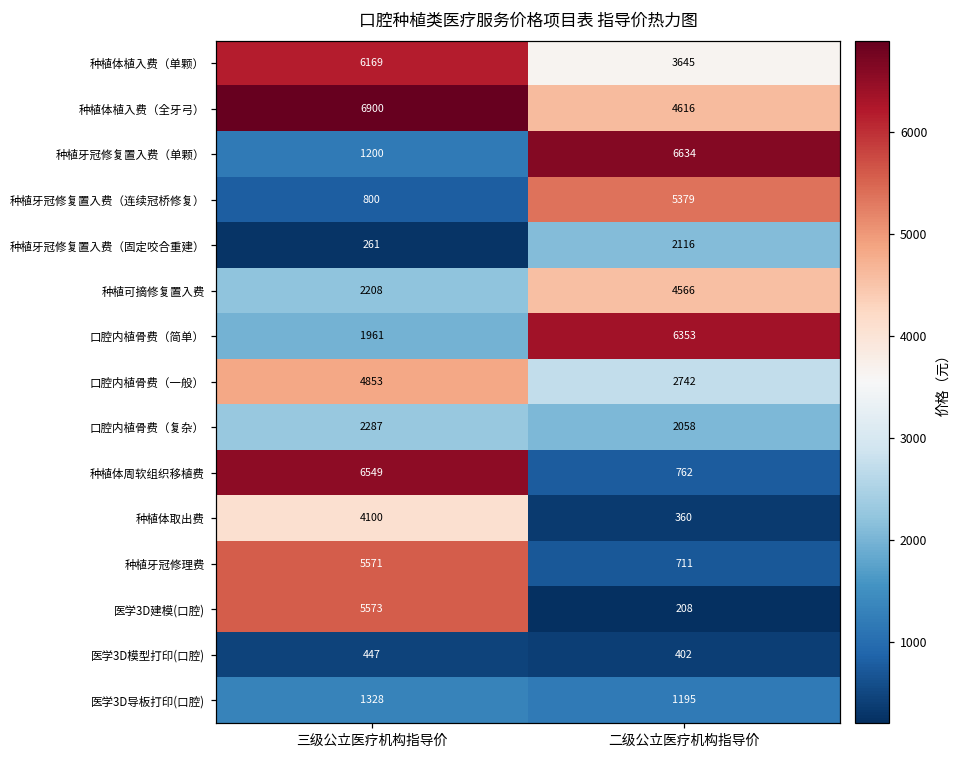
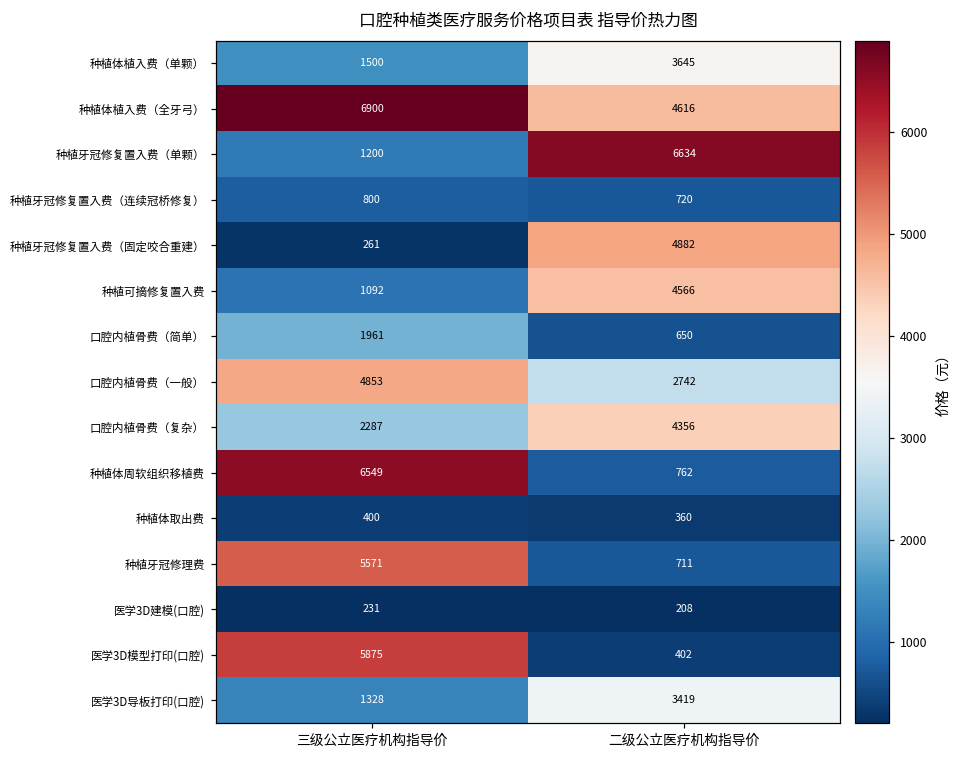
  {
    "种植体植入费（单颗）": {
-     "三级公立医疗机构指导价": 6169,
+     "三级公立医疗机构指导价": 1500,
      "二级公立医疗机构指导价": 3645
    },
    "种植体植入费（全牙弓）": {
      "三级公立医疗机构指导价": 6900,
      "二级公立医疗机构指导价": 4616
    },
    "种植牙冠修复置入费（单颗）": {
      "三级公立医疗机构指导价": 1200,
      "二级公立医疗机构指导价": 6634
    },
    "种植牙冠修复置入费（连续冠桥修复）": {
      "三级公立医疗机构指导价": 800,
-     "二级公立医疗机构指导价": 5379
+     "二级公立医疗机构指导价": 720
    },
    "种植牙冠修复置入费（固定咬合重建）": {
      "三级公立医疗机构指导价": 261,
-     "二级公立医疗机构指导价": 2116
+     "二级公立医疗机构指导价": 4882
    },
    "种植可摘修复置入费": {
-     "三级公立医疗机构指导价": 2208,
+     "三级公立医疗机构指导价": 1092,
      "二级公立医疗机构指导价": 4566
    },
    "口腔内植骨费（简单）": {
      "三级公立医疗机构指导价": 1961,
-     "二级公立医疗机构指导价": 6353
+     "二级公立医疗机构指导价": 650
    },
    "口腔内植骨费（一般）": {
      "三级公立医疗机构指导价": 4853,
      "二级公立医疗机构指导价": 2742
    },
    "口腔内植骨费（复杂）": {
      "三级公立医疗机构指导价": 2287,
-     "二级公立医疗机构指导价": 2058
+     "二级公立医疗机构指导价": 4356
    },
    "种植体周软组织移植费": {
      "三级公立医疗机构指导价": 6549,
      "二级公立医疗机构指导价": 762
    },
    "种植体取出费": {
-     "三级公立医疗机构指导价": 4100,
+     "三级公立医疗机构指导价": 400,
      "二级公立医疗机构指导价": 360
    },
    "种植牙冠修理费": {
      "三级公立医疗机构指导价": 5571,
      "二级公立医疗机构指导价": 711
    },
    "医学3D建模(口腔)": {
-     "三级公立医疗机构指导价": 5573,
+     "三级公立医疗机构指导价": 231,
      "二级公立医疗机构指导价": 208
    },
    "医学3D模型打印(口腔)": {
-     "三级公立医疗机构指导价": 447,
+     "三级公立医疗机构指导价": 5875,
      "二级公立医疗机构指导价": 402
    },
    "医学3D导板打印(口腔)": {
      "三级公立医疗机构指导价": 1328,
-     "二级公立医疗机构指导价": 1195
+     "二级公立医疗机构指导价": 3419
    }
  }
